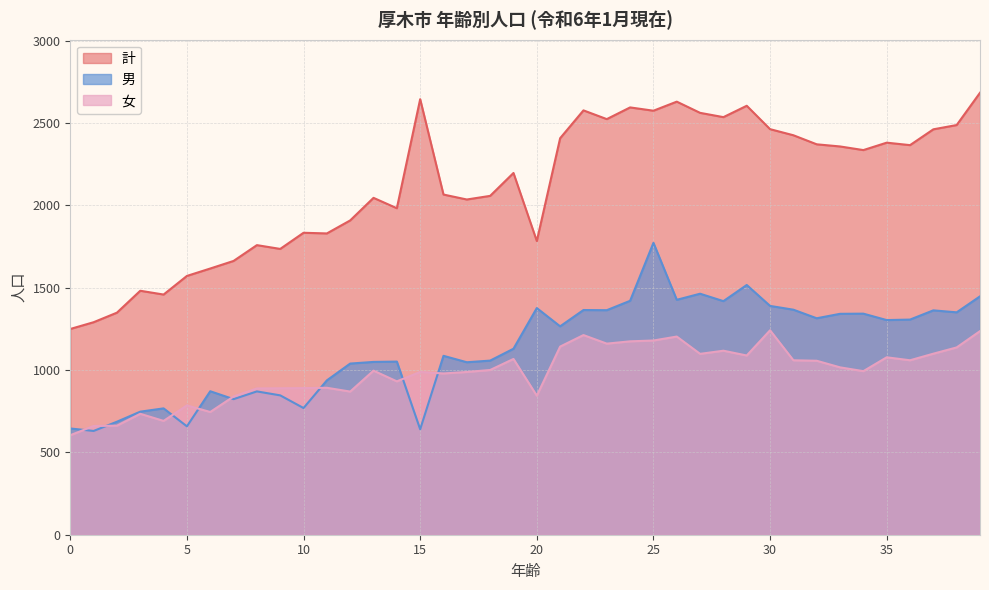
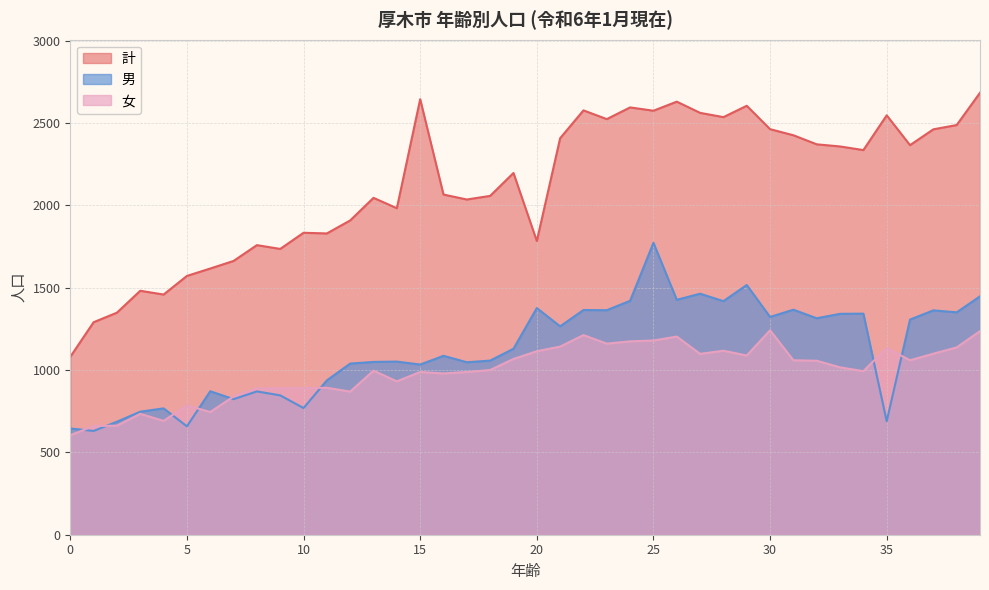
  {
    "計": {
-     "0": 1250,
+     "0": 1080,
      "5": 1570,
      "10": 1830,
      "15": 2640,
      "20": 1780,
      "25": 2570,
      "30": 2460,
-     "35": 2380
+     "35": 2550
    },
    "男": {
      "0": 650,
      "5": 660,
      "10": 770,
-     "15": 640,
+     "15": 1030,
      "20": 1380,
      "25": 1770,
-     "30": 1390,
-     "35": 1300
+     "30": 1320,
+     "35": 690
    },
    "女": {
      "0": 600,
      "5": 790,
      "10": 890,
      "15": 990,
-     "20": 840,
+     "20": 1110,
      "25": 1180,
      "30": 1240,
-     "35": 1080
+     "35": 1130
    }
  }
